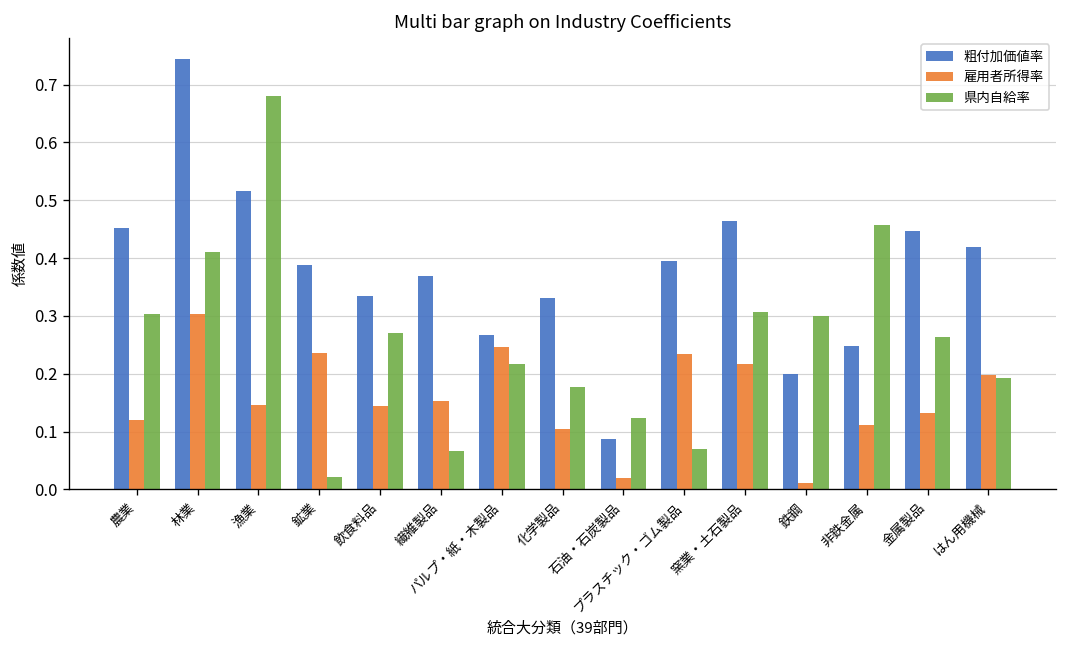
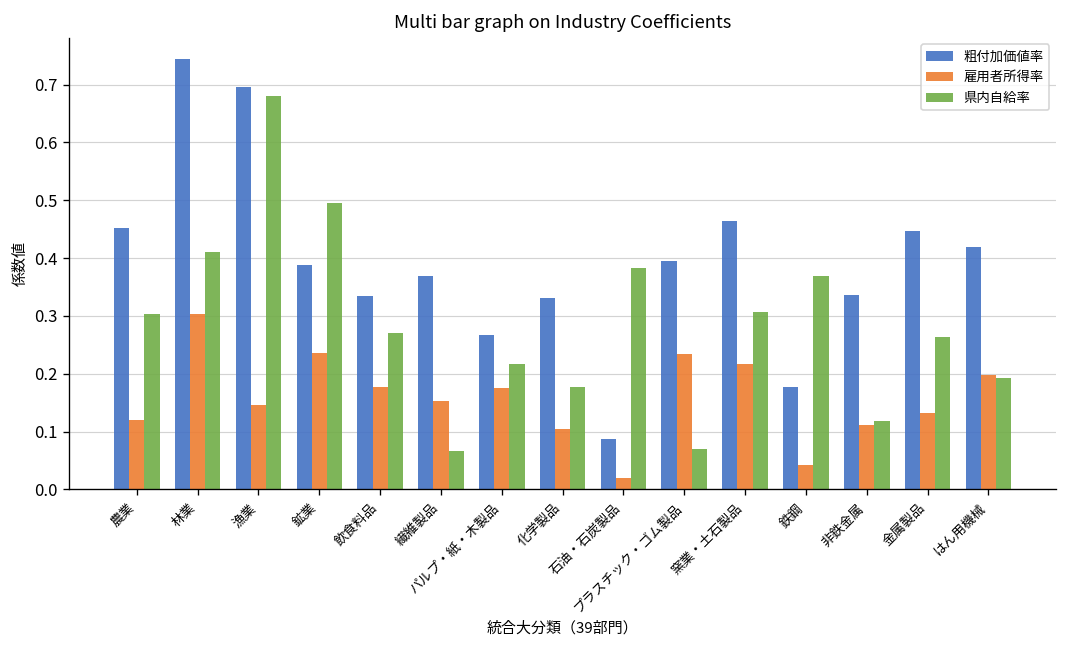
  {
    "粗付加価値率": {
      "農業": 0.45,
      "林業": 0.74,
-     "漁業": 0.52,
+     "漁業": 0.70,
      "鉱業": 0.39,
      "飲食料品": 0.33,
      "繊維製品": 0.37,
      "パルプ・紙・木製品": 0.27,
      "化学製品": 0.33,
      "石油・石炭製品": 0.09,
      "プラスチック・ゴム製品": 0.40,
      "窯業・土石製品": 0.46,
-     "鉄鋼": 0.20,
-     "非鉄金属": 0.25,
+     "鉄鋼": 0.18,
+     "非鉄金属": 0.34,
      "金属製品": 0.45,
      "はん用機械": 0.42
    },
    "雇用者所得率": {
      "農業": 0.12,
      "林業": 0.30,
      "漁業": 0.15,
      "鉱業": 0.23,
-     "飲食料品": 0.14,
+     "飲食料品": 0.18,
      "繊維製品": 0.15,
-     "パルプ・紙・木製品": 0.25,
+     "パルプ・紙・木製品": 0.18,
      "化学製品": 0.10,
      "石油・石炭製品": 0.02,
      "プラスチック・ゴム製品": 0.23,
      "窯業・土石製品": 0.22,
-     "鉄鋼": 0.01,
+     "鉄鋼": 0.04,
      "非鉄金属": 0.11,
      "金属製品": 0.13,
      "はん用機械": 0.20
    },
    "県内自給率": {
      "農業": 0.30,
      "林業": 0.41,
      "漁業": 0.68,
-     "鉱業": 0.02,
+     "鉱業": 0.49,
      "飲食料品": 0.27,
      "繊維製品": 0.07,
      "パルプ・紙・木製品": 0.22,
      "化学製品": 0.18,
-     "石油・石炭製品": 0.12,
+     "石油・石炭製品": 0.38,
      "プラスチック・ゴム製品": 0.07,
      "窯業・土石製品": 0.31,
-     "鉄鋼": 0.30,
-     "非鉄金属": 0.46,
+     "鉄鋼": 0.37,
+     "非鉄金属": 0.12,
      "金属製品": 0.26,
      "はん用機械": 0.19
    }
  }
